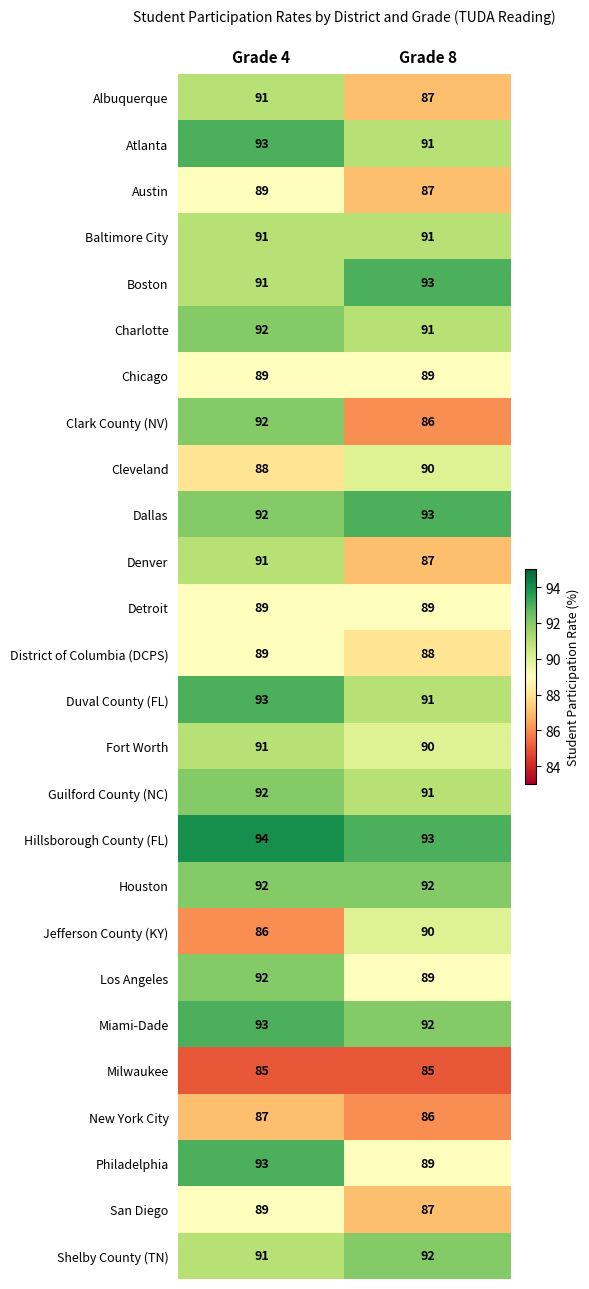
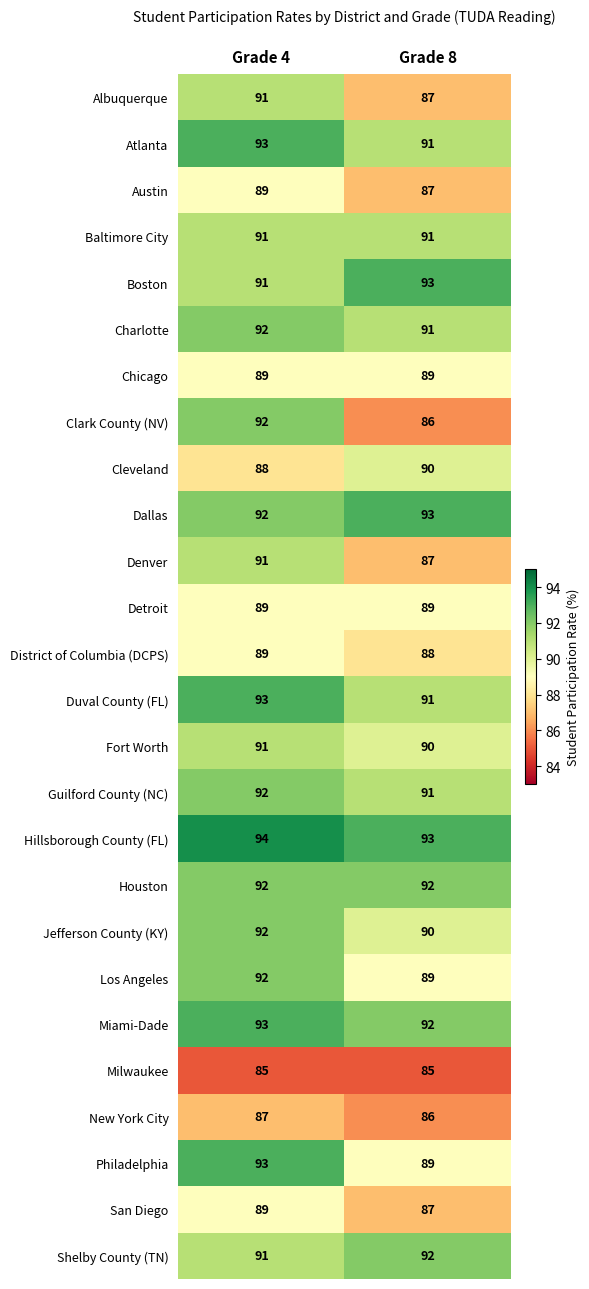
  {
    "Albuquerque": {
      "Grade 4": 91,
      "Grade 8": 87
    },
    "Atlanta": {
      "Grade 4": 93,
      "Grade 8": 91
    },
    "Austin": {
      "Grade 4": 89,
      "Grade 8": 87
    },
    "Baltimore City": {
      "Grade 4": 91,
      "Grade 8": 91
    },
    "Boston": {
      "Grade 4": 91,
      "Grade 8": 93
    },
    "Charlotte": {
      "Grade 4": 92,
      "Grade 8": 91
    },
    "Chicago": {
      "Grade 4": 89,
      "Grade 8": 89
    },
    "Clark County (NV)": {
      "Grade 4": 92,
      "Grade 8": 86
    },
    "Cleveland": {
      "Grade 4": 88,
      "Grade 8": 90
    },
    "Dallas": {
      "Grade 4": 92,
      "Grade 8": 93
    },
    "Denver": {
      "Grade 4": 91,
      "Grade 8": 87
    },
    "Detroit": {
      "Grade 4": 89,
      "Grade 8": 89
    },
    "District of Columbia (DCPS)": {
      "Grade 4": 89,
      "Grade 8": 88
    },
    "Duval County (FL)": {
      "Grade 4": 93,
      "Grade 8": 91
    },
    "Fort Worth": {
      "Grade 4": 91,
      "Grade 8": 90
    },
    "Guilford County (NC)": {
      "Grade 4": 92,
      "Grade 8": 91
    },
    "Hillsborough County (FL)": {
      "Grade 4": 94,
      "Grade 8": 93
    },
    "Houston": {
      "Grade 4": 92,
      "Grade 8": 92
    },
    "Jefferson County (KY)": {
-     "Grade 4": 86,
+     "Grade 4": 92,
      "Grade 8": 90
    },
    "Los Angeles": {
      "Grade 4": 92,
      "Grade 8": 89
    },
    "Miami-Dade": {
      "Grade 4": 93,
      "Grade 8": 92
    },
    "Milwaukee": {
      "Grade 4": 85,
      "Grade 8": 85
    },
    "New York City": {
      "Grade 4": 87,
      "Grade 8": 86
    },
    "Philadelphia": {
      "Grade 4": 93,
      "Grade 8": 89
    },
    "San Diego": {
      "Grade 4": 89,
      "Grade 8": 87
    },
    "Shelby County (TN)": {
      "Grade 4": 91,
      "Grade 8": 92
    }
  }
